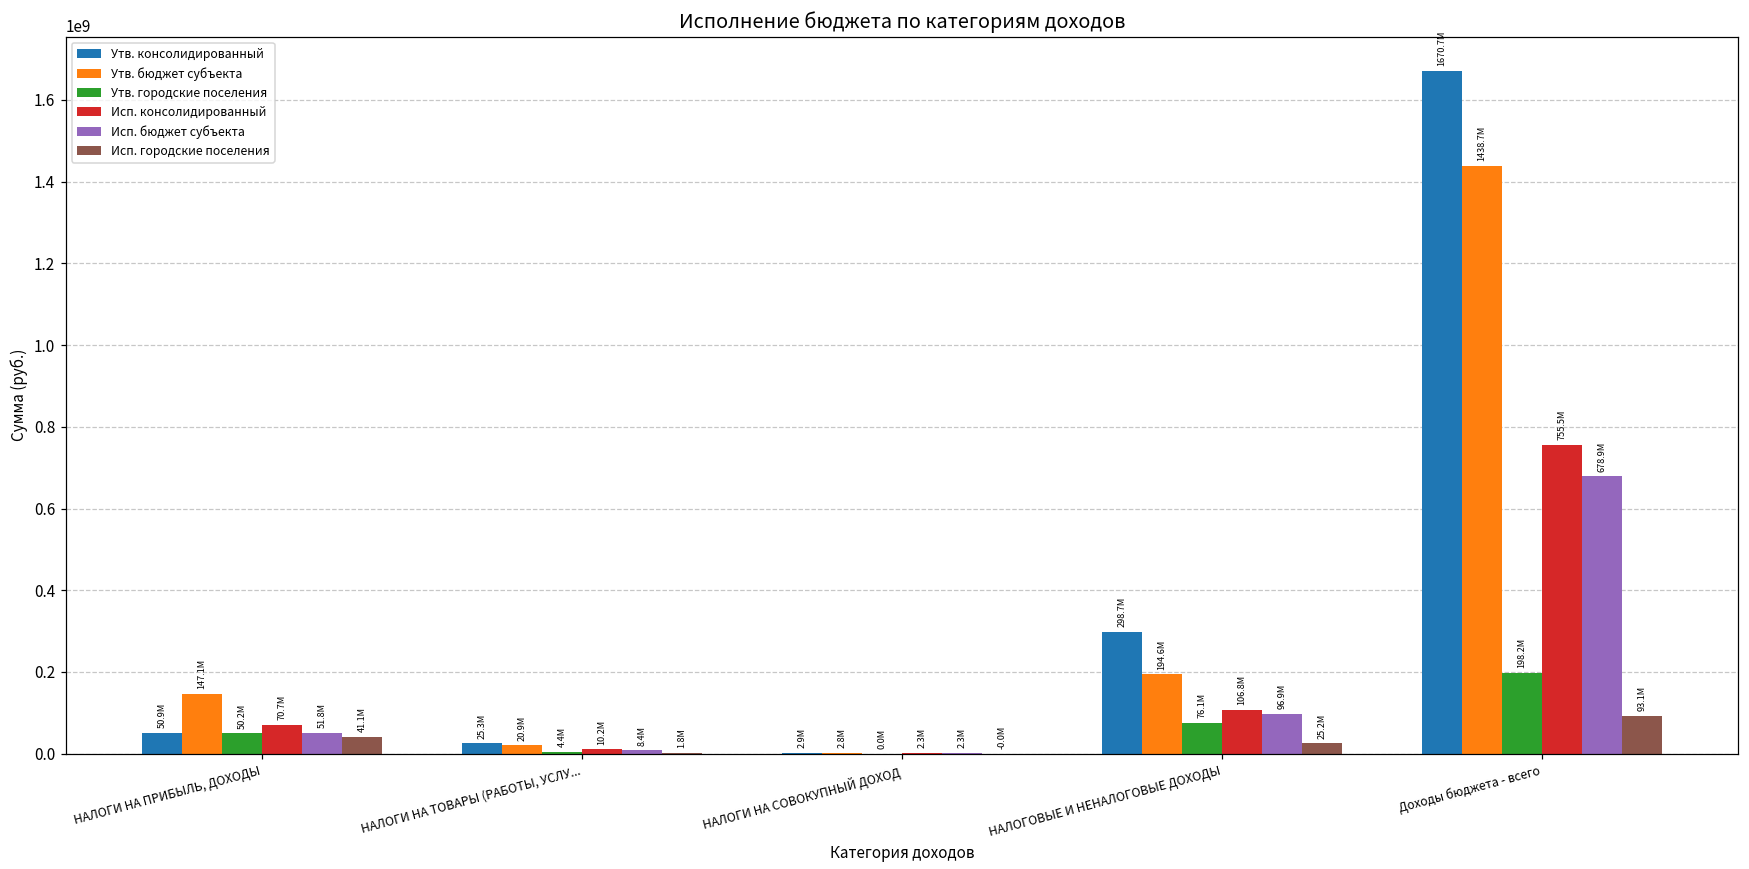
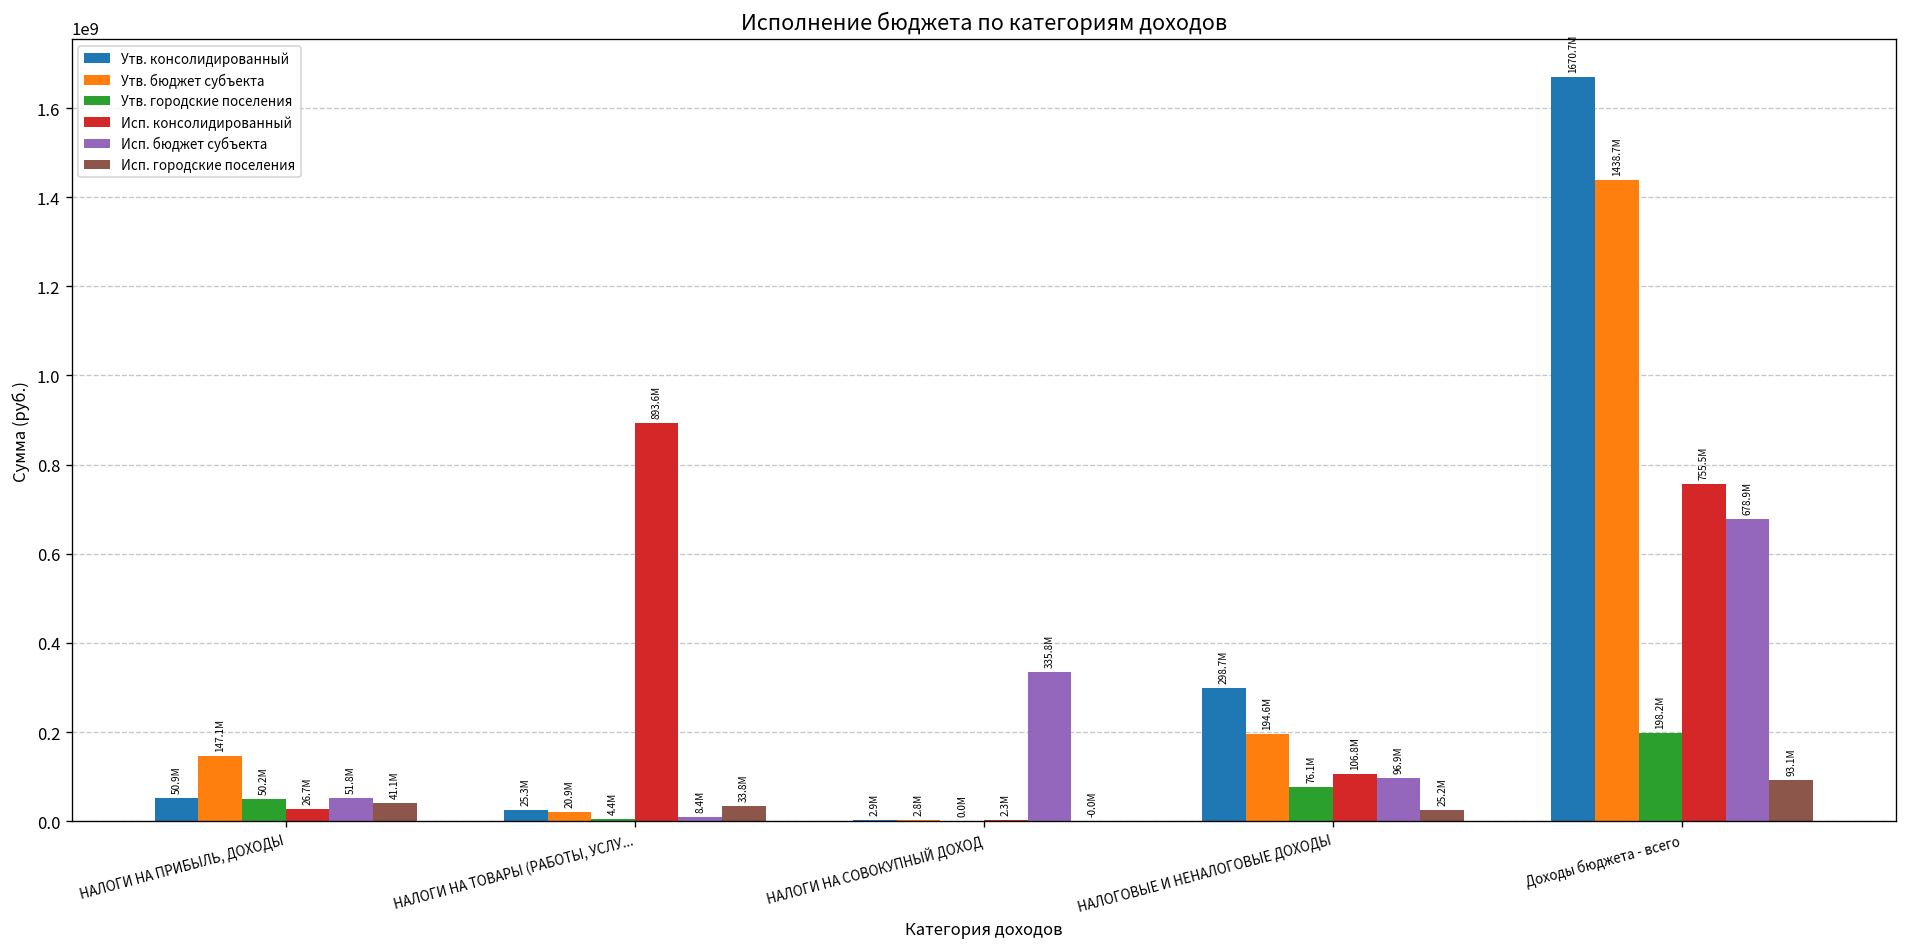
  {
    "Утв. консолидированный": {
      "НАЛОГИ НА ПРИБЫЛЬ, ДОХОДЫ": "50.9M",
      "НАЛОГИ НА ТОВАРЫ (РАБОТЫ, УСЛУ...": "25.3M",
      "НАЛОГИ НА СОВОКУПНЫЙ ДОХОД": "2.9M",
      "НАЛОГОВЫЕ И НЕНАЛОГОВЫЕ ДОХОДЫ": "298.7M",
      "Доходы бюджета - всего": "1670.7M"
    },
    "Утв. бюджет субъекта": {
      "НАЛОГИ НА ПРИБЫЛЬ, ДОХОДЫ": "147.1M",
      "НАЛОГИ НА ТОВАРЫ (РАБОТЫ, УСЛУ...": "20.9M",
      "НАЛОГИ НА СОВОКУПНЫЙ ДОХОД": "2.8M",
      "НАЛОГОВЫЕ И НЕНАЛОГОВЫЕ ДОХОДЫ": "194.6M",
      "Доходы бюджета - всего": "1438.7M"
    },
    "Утв. городские поселения": {
      "НАЛОГИ НА ПРИБЫЛЬ, ДОХОДЫ": "50.2M",
      "НАЛОГИ НА ТОВАРЫ (РАБОТЫ, УСЛУ...": "4.4M",
      "НАЛОГОВЫЕ И НЕНАЛОГОВЫЕ ДОХОДЫ": "76.1M",
      "Доходы бюджета - всего": "198.2M"
    },
    "Исп. консолидированный": {
-     "НАЛОГИ НА ПРИБЫЛЬ, ДОХОДЫ": "70.7M",
-     "НАЛОГИ НА ТОВАРЫ (РАБОТЫ, УСЛУ...": "10.2M",
+     "НАЛОГИ НА ПРИБЫЛЬ, ДОХОДЫ": "26.7M",
+     "НАЛОГИ НА ТОВАРЫ (РАБОТЫ, УСЛУ...": "893.6M",
      "НАЛОГИ НА СОВОКУПНЫЙ ДОХОД": "2.3M",
      "НАЛОГОВЫЕ И НЕНАЛОГОВЫЕ ДОХОДЫ": "106.8M",
      "Доходы бюджета - всего": "755.5M"
    },
    "Исп. бюджет субъекта": {
      "НАЛОГИ НА ПРИБЫЛЬ, ДОХОДЫ": "51.8M",
      "НАЛОГИ НА ТОВАРЫ (РАБОТЫ, УСЛУ...": "8.4M",
-     "НАЛОГИ НА СОВОКУПНЫЙ ДОХОД": "2.3M",
+     "НАЛОГИ НА СОВОКУПНЫЙ ДОХОД": "335.8M",
      "НАЛОГОВЫЕ И НЕНАЛОГОВЫЕ ДОХОДЫ": "96.9M",
      "Доходы бюджета - всего": "678.9M"
    },
    "Исп. городские поселения": {
      "НАЛОГИ НА ПРИБЫЛЬ, ДОХОДЫ": "41.1M",
-     "НАЛОГИ НА ТОВАРЫ (РАБОТЫ, УСЛУ...": "1.8M",
+     "НАЛОГИ НА ТОВАРЫ (РАБОТЫ, УСЛУ...": "33.8M",
      "НАЛОГОВЫЕ И НЕНАЛОГОВЫЕ ДОХОДЫ": "25.2M",
      "Доходы бюджета - всего": "93.1M"
    }
  }
